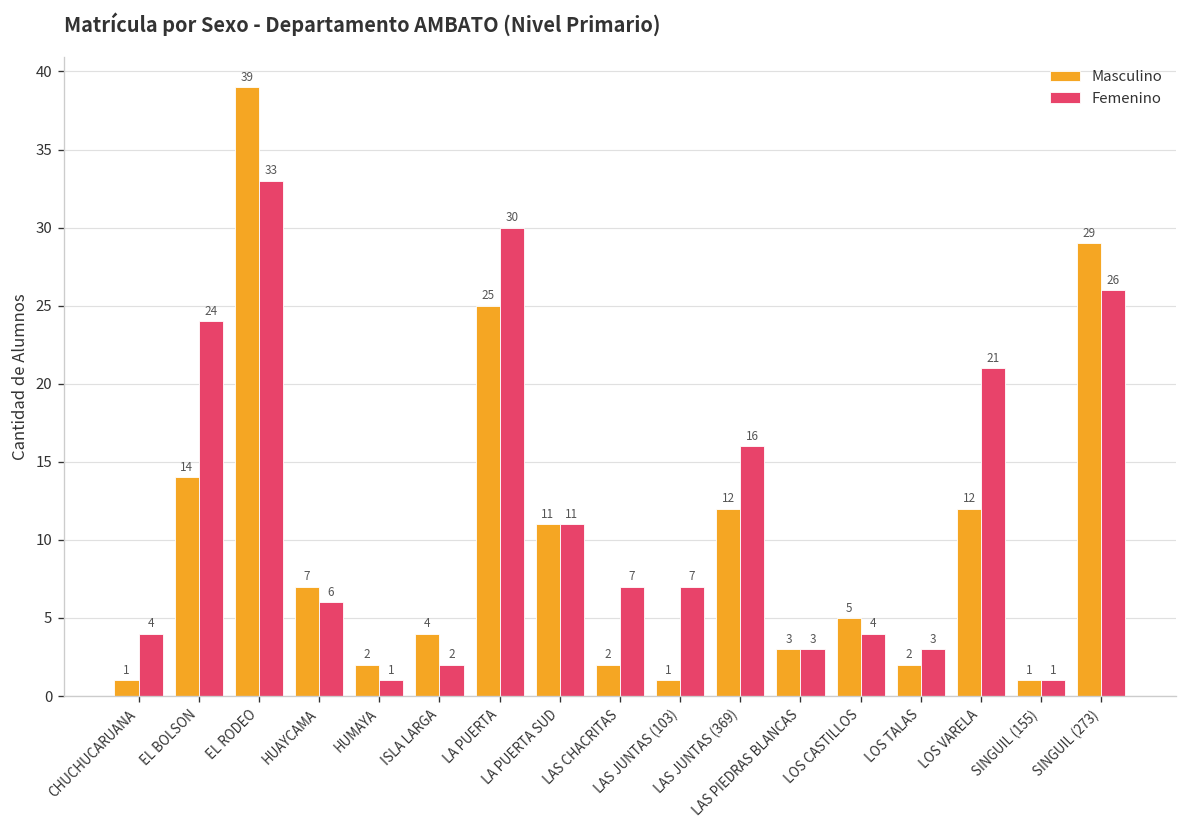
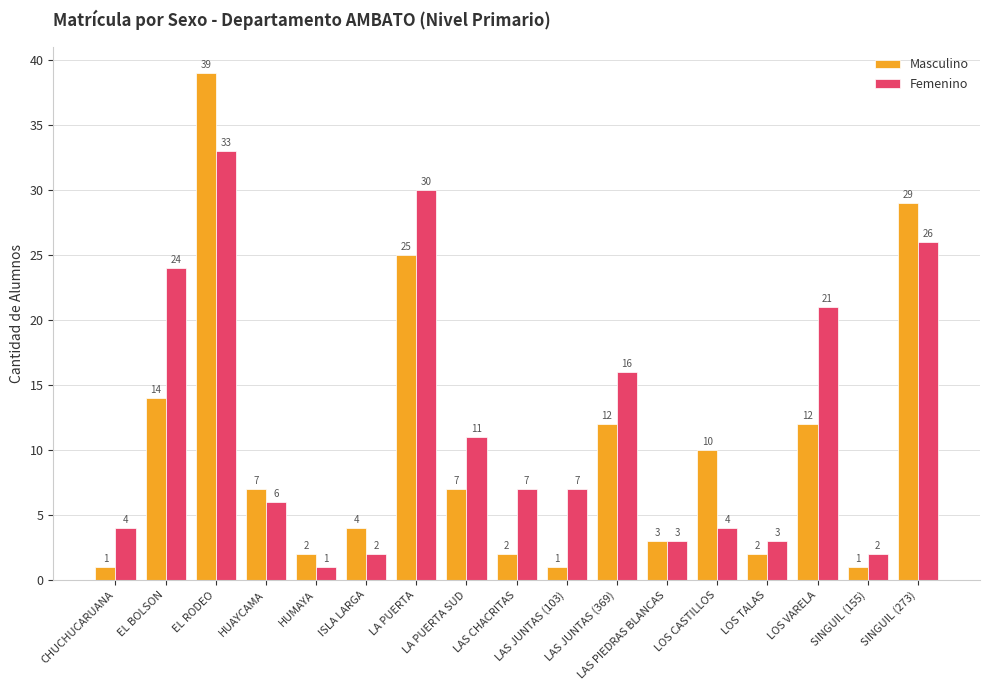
  {
    "Masculino": {
      "CHUCHUCARUANA": 1,
      "EL BOLSON": 14,
      "EL RODEO": 39,
      "HUAYCAMA": 7,
      "HUMAYA": 2,
      "ISLA LARGA": 4,
      "LA PUERTA": 25,
-     "LA PUERTA SUD": 11,
+     "LA PUERTA SUD": 7,
      "LAS CHACRITAS": 2,
      "LAS JUNTAS (103)": 1,
      "LAS JUNTAS (369)": 12,
      "LAS PIEDRAS BLANCAS": 3,
-     "LOS CASTILLOS": 5,
+     "LOS CASTILLOS": 10,
      "LOS TALAS": 2,
      "LOS VARELA": 12,
      "SINGUIL (155)": 1,
      "SINGUIL (273)": 29
    },
    "Femenino": {
      "CHUCHUCARUANA": 4,
      "EL BOLSON": 24,
      "EL RODEO": 33,
      "HUAYCAMA": 6,
      "HUMAYA": 1,
      "ISLA LARGA": 2,
      "LA PUERTA": 30,
      "LA PUERTA SUD": 11,
      "LAS CHACRITAS": 7,
      "LAS JUNTAS (103)": 7,
      "LAS JUNTAS (369)": 16,
      "LAS PIEDRAS BLANCAS": 3,
      "LOS CASTILLOS": 4,
      "LOS TALAS": 3,
      "LOS VARELA": 21,
-     "SINGUIL (155)": 1,
+     "SINGUIL (155)": 2,
      "SINGUIL (273)": 26
    }
  }
